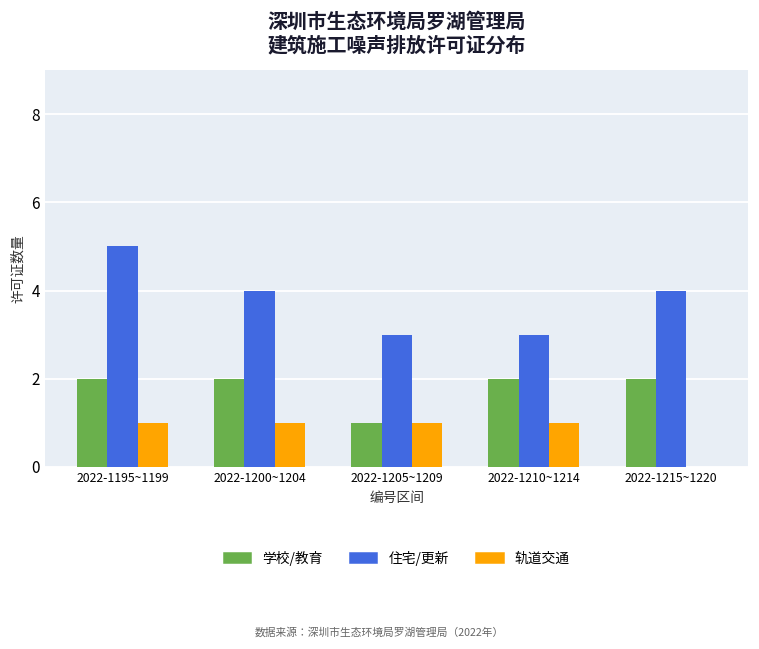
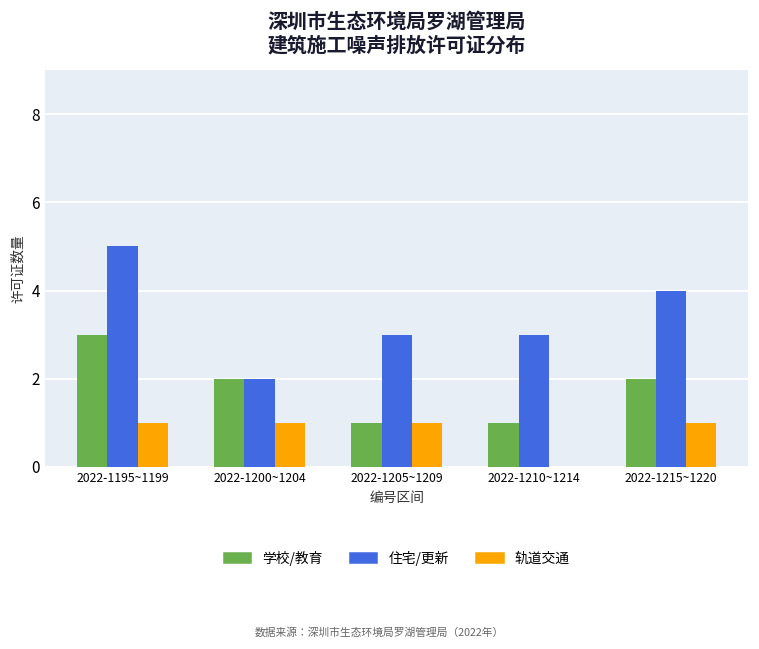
  {
    "学校/教育": {
-     "2022-1195~1199": 2,
+     "2022-1195~1199": 3,
      "2022-1200~1204": 2,
      "2022-1205~1209": 1,
-     "2022-1210~1214": 2,
+     "2022-1210~1214": 1,
      "2022-1215~1220": 2
    },
    "住宅/更新": {
      "2022-1195~1199": 5,
-     "2022-1200~1204": 4,
+     "2022-1200~1204": 2,
      "2022-1205~1209": 3,
      "2022-1210~1214": 3,
      "2022-1215~1220": 4
    },
    "轨道交通": {
      "2022-1195~1199": 1,
      "2022-1200~1204": 1,
      "2022-1205~1209": 1,
-     "2022-1210~1214": 1,
-     "2022-1215~1220": 0
+     "2022-1210~1214": 0,
+     "2022-1215~1220": 1
    }
  }
